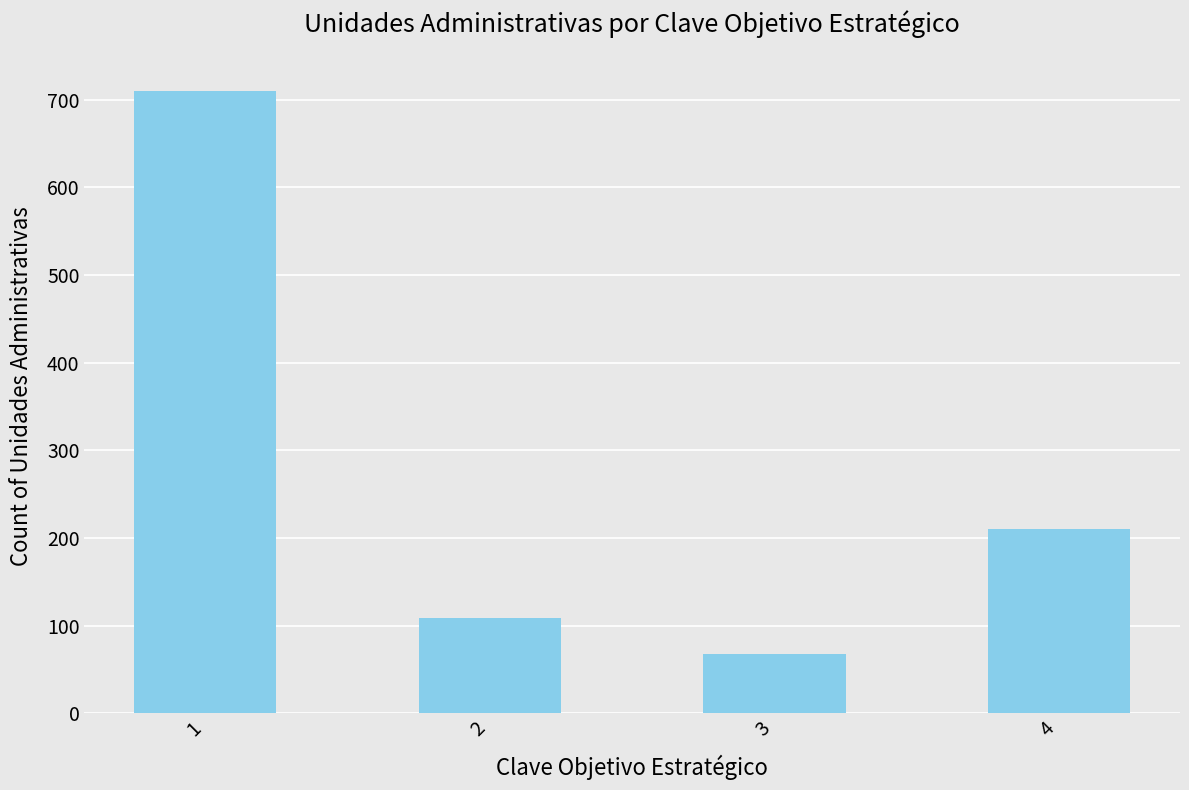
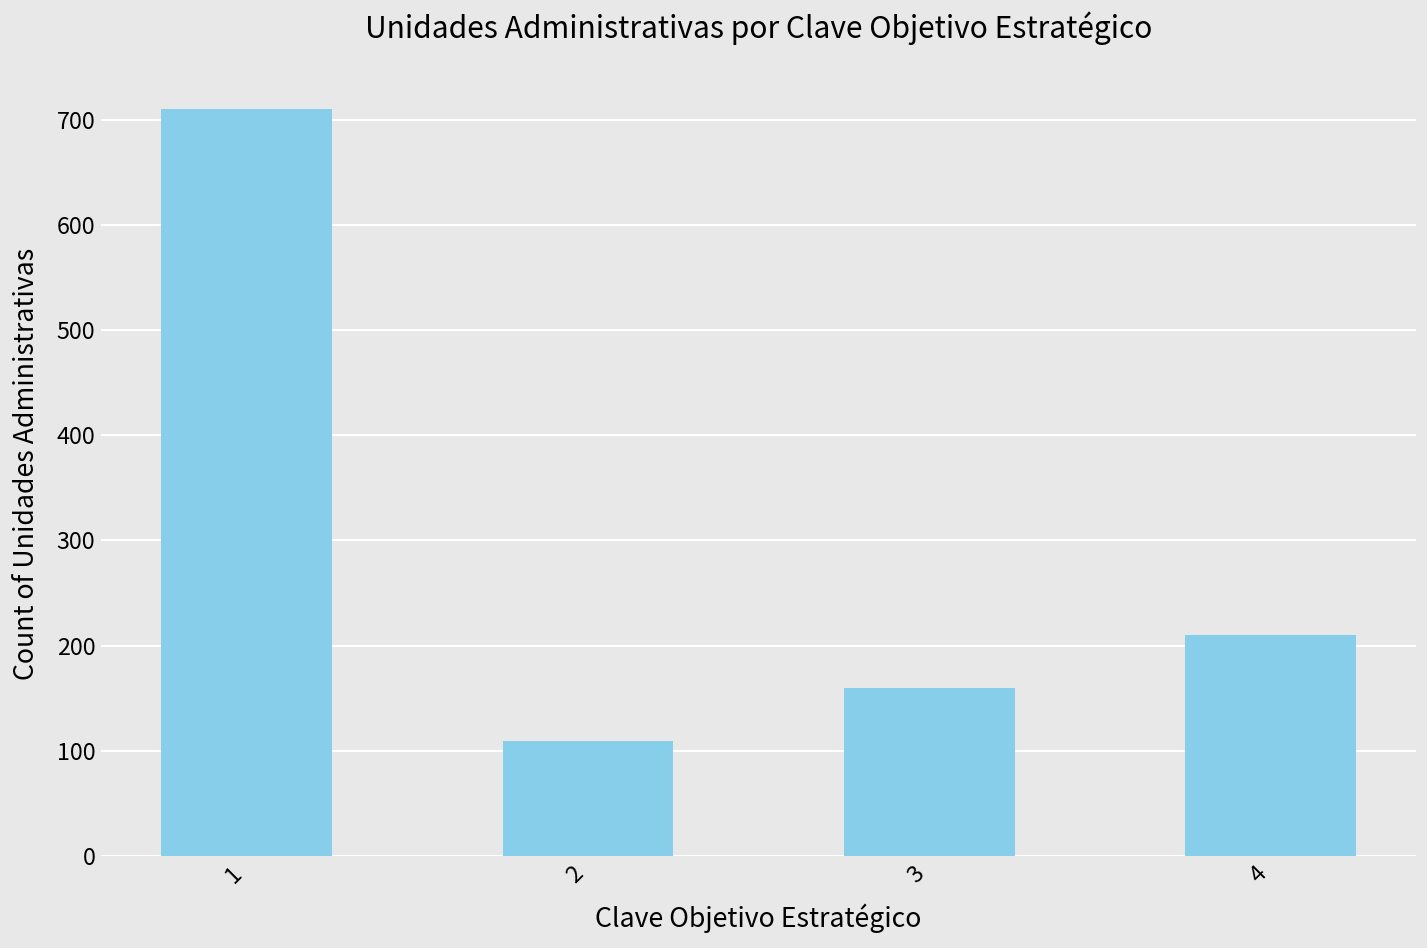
  {
    "1": 710,
    "2": 110,
-   "3": 70,
+   "3": 160,
    "4": 210
  }
